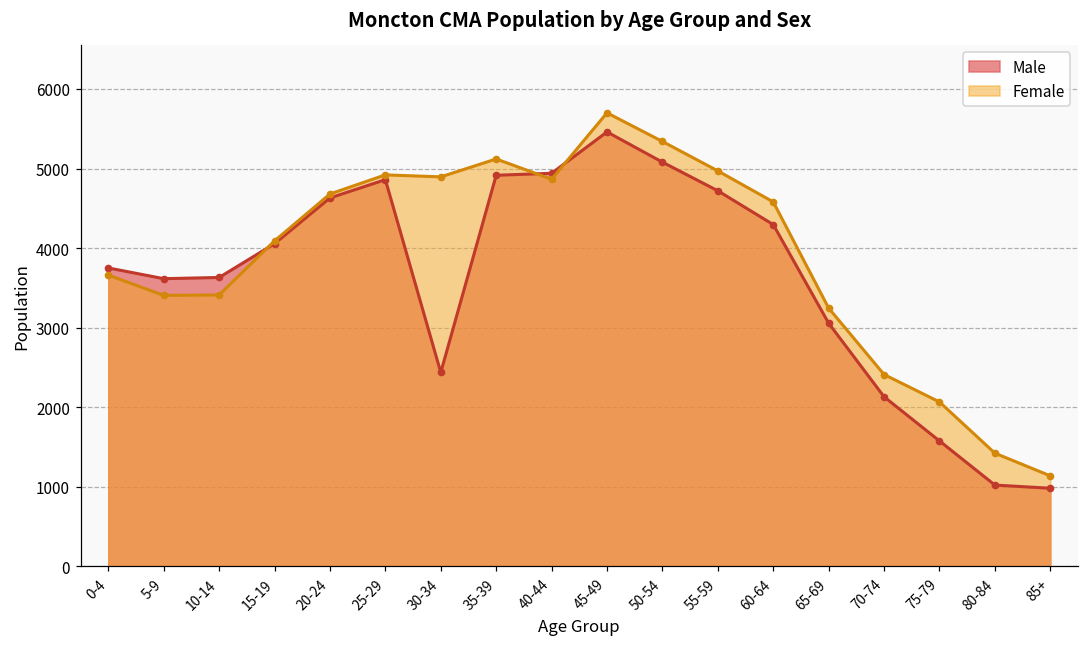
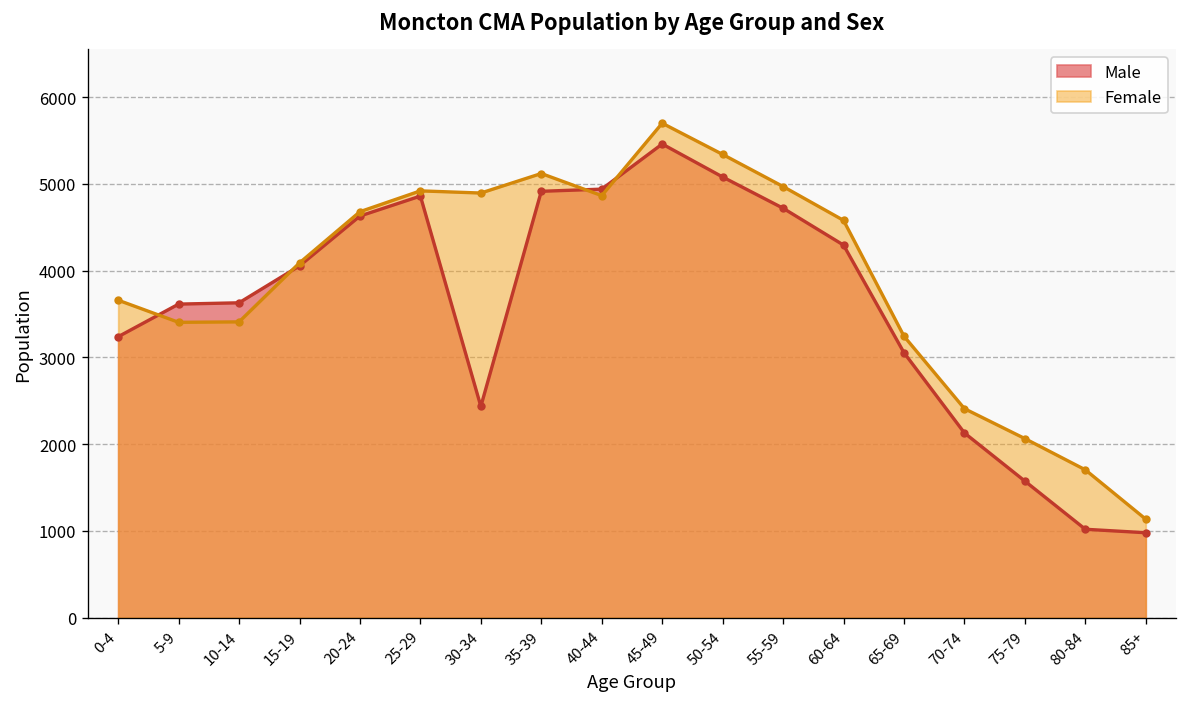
  {
    "Male": {
-     "0-4": 3800,
+     "0-4": 3200,
      "5-9": 3600,
      "10-14": 3600,
      "20-24": 4600,
      "25-29": 4900,
      "30-34": 2400,
      "35-39": 4900,
      "40-44": 4900,
      "45-49": 5500,
      "50-54": 5100,
      "55-59": 4700,
      "60-64": 4300,
      "65-69": 3100,
      "70-74": 2100,
      "75-79": 1600,
      "80-84": 1000,
      "85+": 1000
    },
    "Female": {
      "0-4": 3700,
      "5-9": 3400,
      "10-14": 3400,
      "20-24": 4700,
      "25-29": 4900,
      "30-34": 4900,
      "35-39": 5100,
      "40-44": 4900,
      "45-49": 5700,
      "50-54": 5300,
      "55-59": 5000,
      "60-64": 4600,
      "65-69": 3200,
      "70-74": 2400,
      "75-79": 2100,
-     "80-84": 1400,
+     "80-84": 1700,
      "85+": 1100
    }
  }
